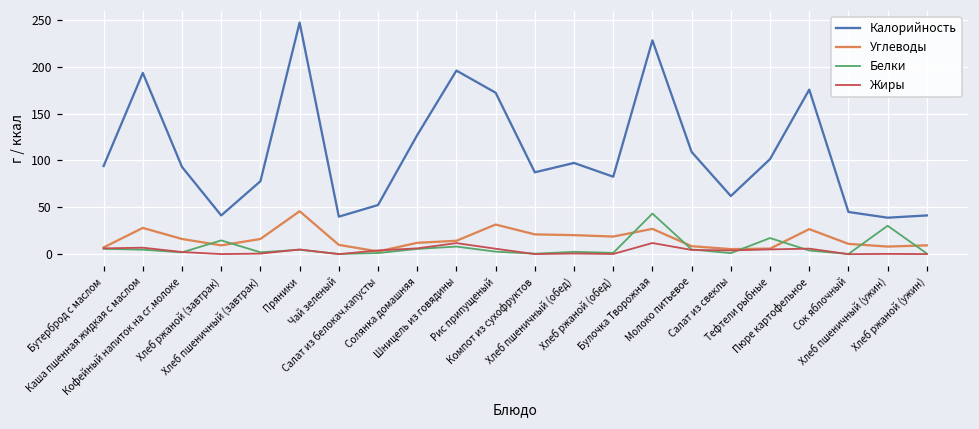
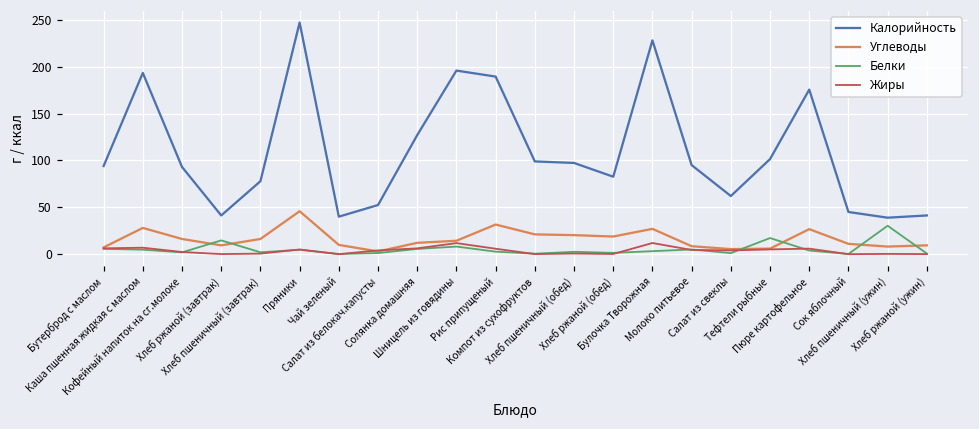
  {
    "Калорийность": {
      "Бутерброд с маслом": 90,
      "Каша пшенная жидкая с маслом": 190,
      "Кофейный напиток на сг.молоке": 90,
      "Хлеб ржаной (завтрак)": 40,
      "Хлеб пшеничный (завтрак)": 80,
      "Пряники": 250,
      "Чай зеленый": 40,
      "Салат из белокач.капусты": 50,
      "Солянка домашняя": 130,
      "Шницель из говядины": 200,
-     "Рис припущеный": 170,
-     "Компот из сухофруктов": 90,
+     "Рис припущеный": 190,
+     "Компот из сухофруктов": 100,
      "Хлеб пшеничный (обед)": 100,
      "Хлеб ржаной (обед)": 80,
      "Булочка Творожная": 230,
-     "Молоко питьевое": 110,
+     "Молоко питьевое": 100,
      "Салат из свеклы": 60,
      "Тефтели рыбные": 100,
      "Пюре картофельное": 180,
      "Сок яблочный": 50,
      "Хлеб пшеничный (ужин)": 40,
      "Хлеб ржаной (ужин)": 40
    },
    "Белки": {
      "Хлеб ржаной (завтрак)": 10,
      "Шницель из говядины": 10,
      "Рис припущеный": 0,
-     "Булочка Творожная": 40,
+     "Булочка Творожная": 0,
      "Тефтели рыбные": 20,
      "Хлеб пшеничный (ужин)": 30
    }
  }
